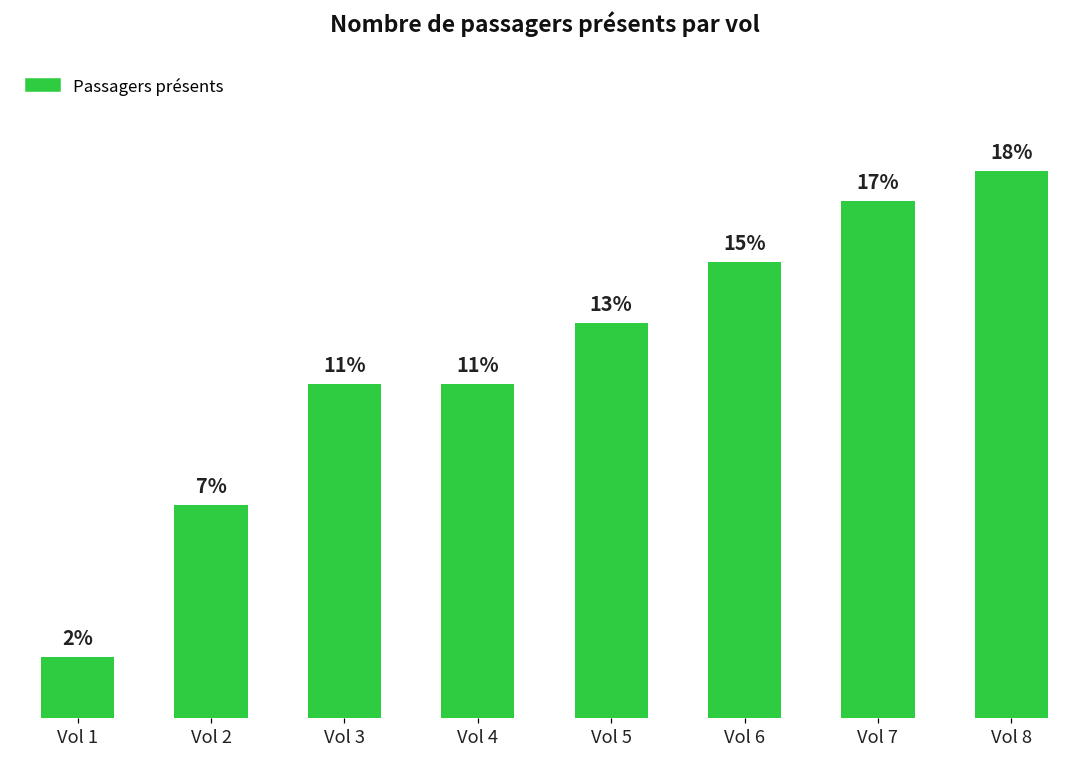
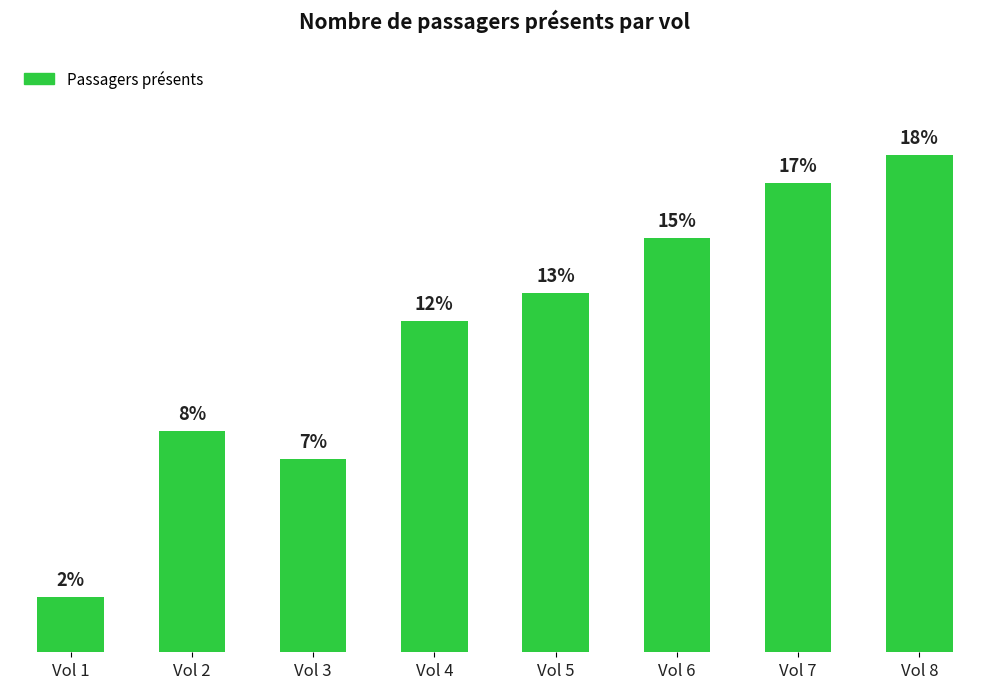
  {
    "Vol 1": "2%",
-   "Vol 2": "7%",
-   "Vol 3": "11%",
-   "Vol 4": "11%",
+   "Vol 2": "8%",
+   "Vol 3": "7%",
+   "Vol 4": "12%",
    "Vol 5": "13%",
    "Vol 6": "15%",
    "Vol 7": "17%",
    "Vol 8": "18%"
  }
